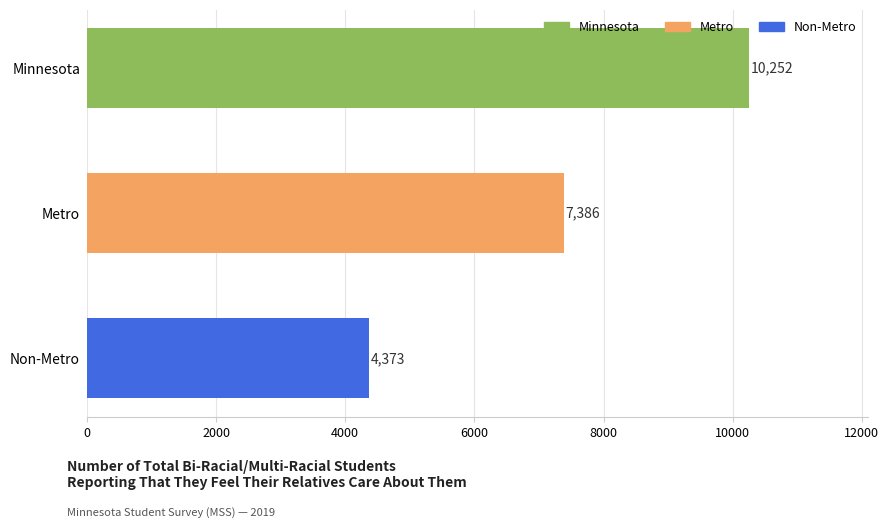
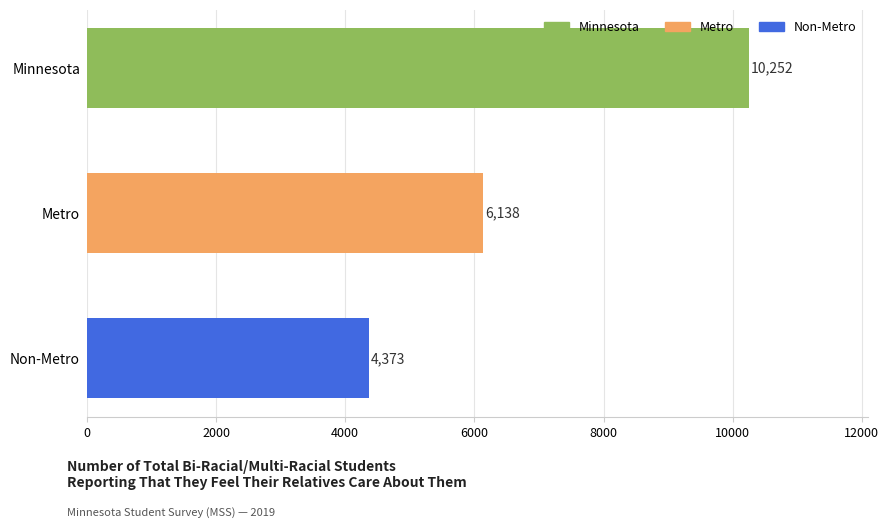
  {
    "Minnesota": "10,252",
-   "Metro": "7,386",
+   "Metro": "6,138",
    "Non-Metro": "4,373"
  }
